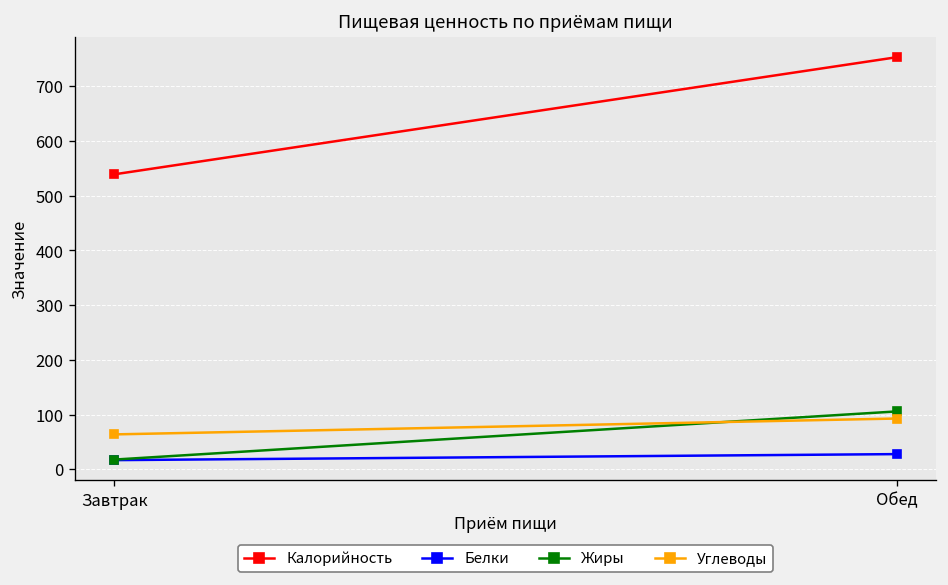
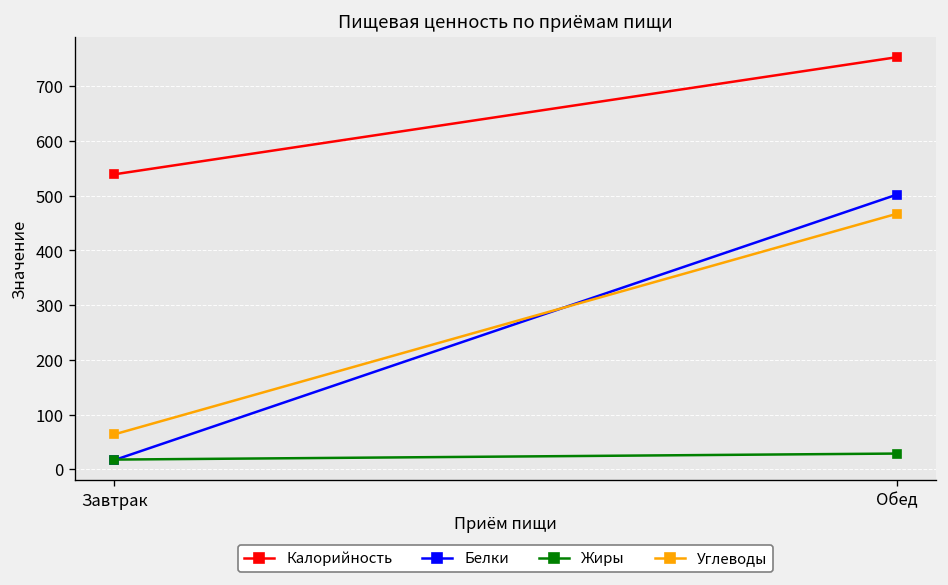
  {
    "Калорийность": {
      "Завтрак": 540,
      "Обед": 750
    },
    "Белки": {
-     "Обед": 30
+     "Обед": 500
    },
    "Жиры": {
-     "Обед": 110
+     "Обед": 30
    },
    "Углеводы": {
      "Завтрак": 60,
-     "Обед": 90
+     "Обед": 470
    }
  }
